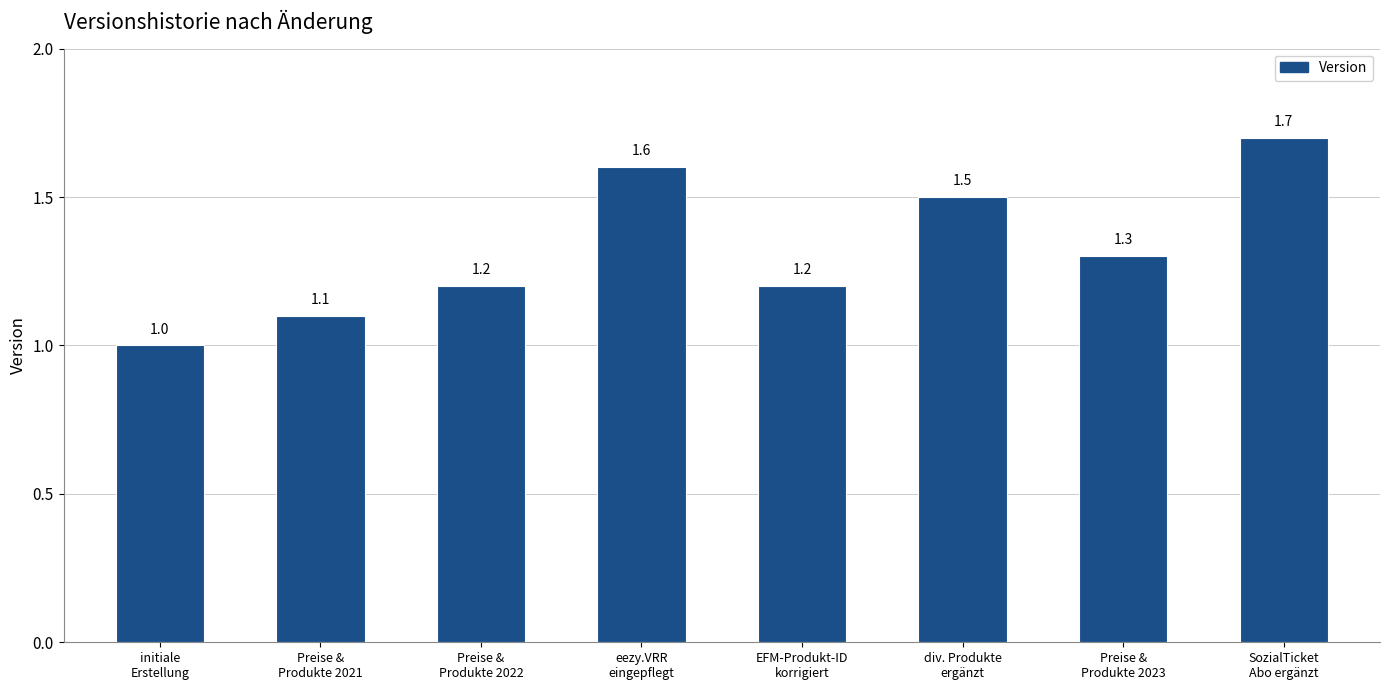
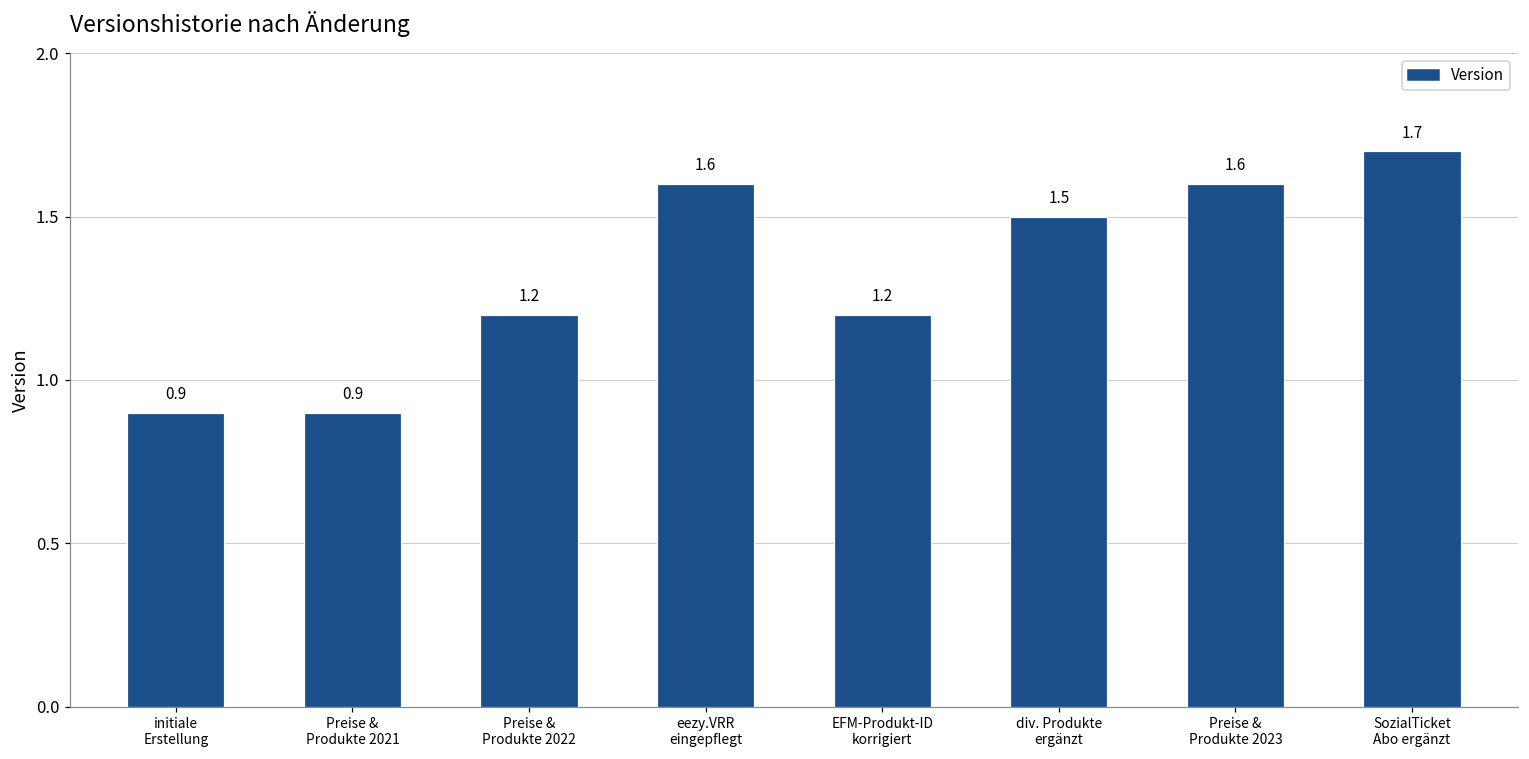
  {
-   "initiale Erstellung": 1.0,
-   "Preise & Produkte 2021": 1.1,
+   "initiale Erstellung": 0.9,
+   "Preise & Produkte 2021": 0.9,
    "Preise & Produkte 2022": 1.2,
    "eezy.VRR eingepflegt": 1.6,
    "EFM-Produkt-ID korrigiert": 1.2,
    "div. Produkte ergänzt": 1.5,
-   "Preise & Produkte 2023": 1.3,
+   "Preise & Produkte 2023": 1.6,
    "SozialTicket Abo ergänzt": 1.7
  }
